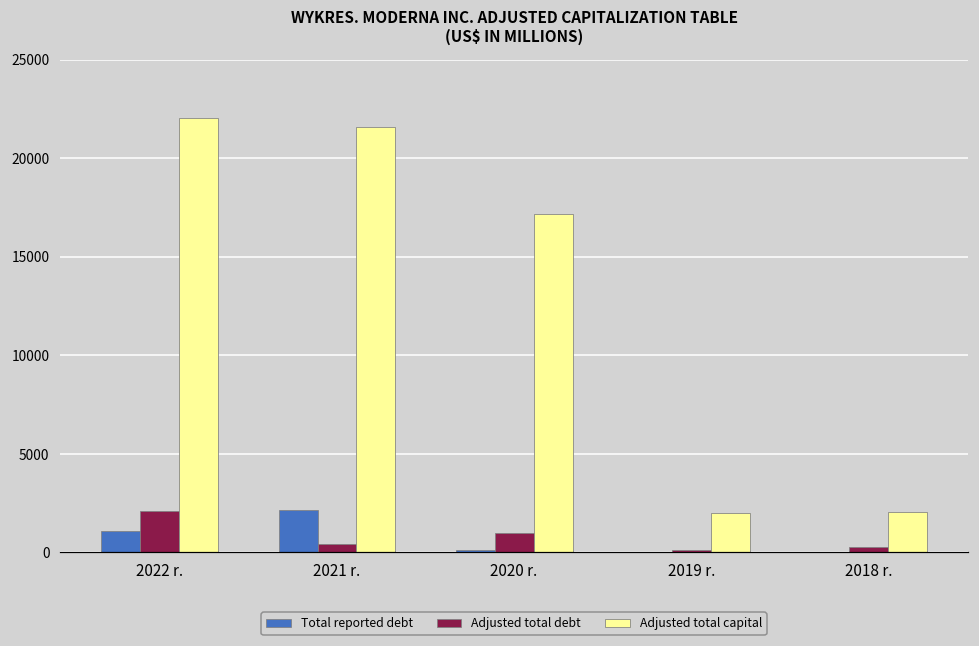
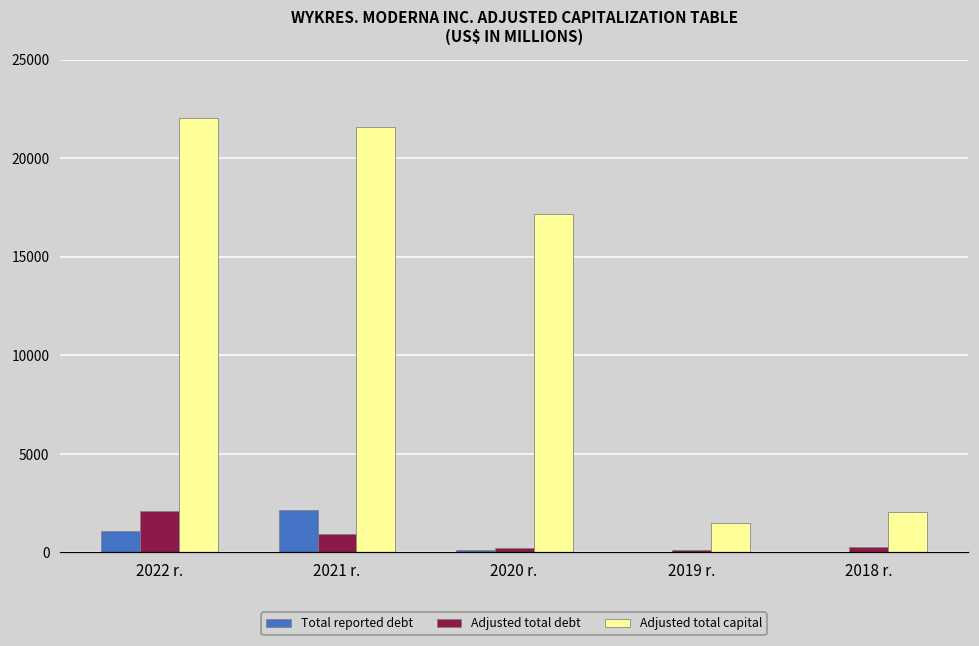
  {
    "Total reported debt": {
      "2022 r.": 1100,
      "2021 r.": 2100
    },
    "Adjusted total debt": {
      "2022 r.": 2100,
-     "2021 r.": 400,
-     "2020 r.": 1000,
+     "2021 r.": 900,
+     "2020 r.": 200,
      "2018 r.": 300
    },
    "Adjusted total capital": {
      "2022 r.": 22100,
      "2021 r.": 21600,
      "2020 r.": 17200,
-     "2019 r.": 2000,
+     "2019 r.": 1500,
      "2018 r.": 2100
    }
  }
